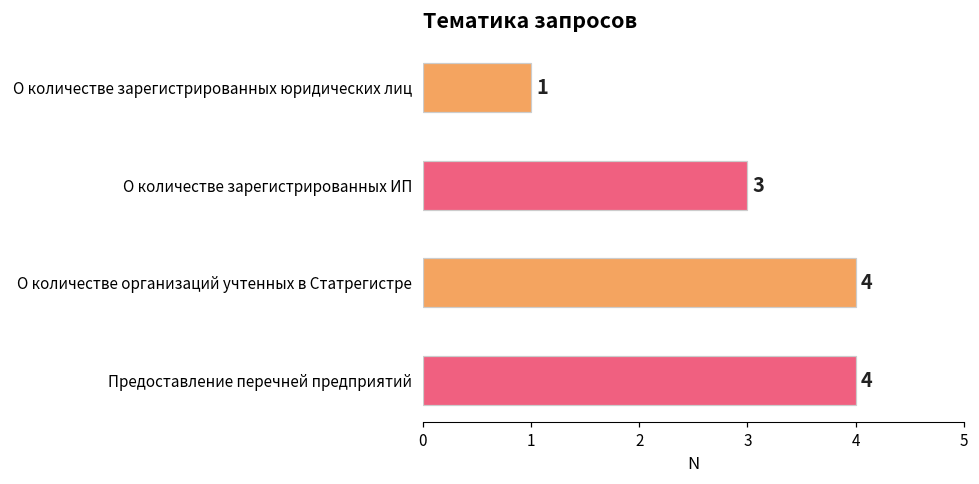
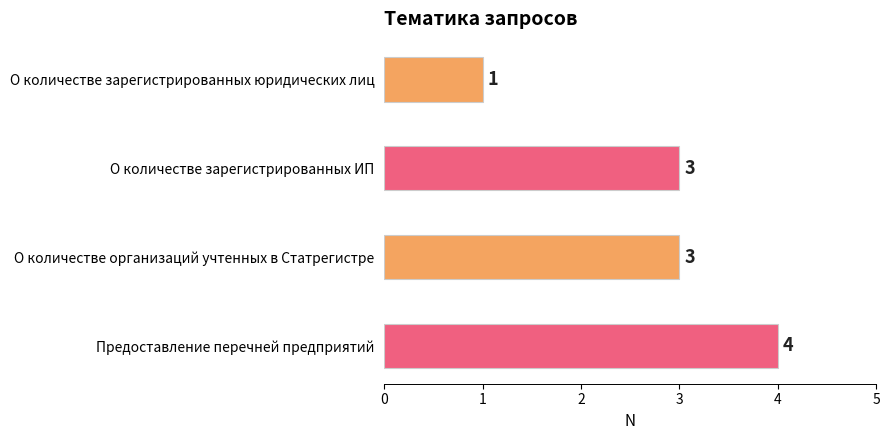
  {
    "О количестве зарегистрированных юридических лиц": 1,
    "О количестве зарегистрированных ИП": 3,
-   "О количестве организаций учтенных в Статрегистре": 4,
+   "О количестве организаций учтенных в Статрегистре": 3,
    "Предоставление перечней предприятий": 4
  }
